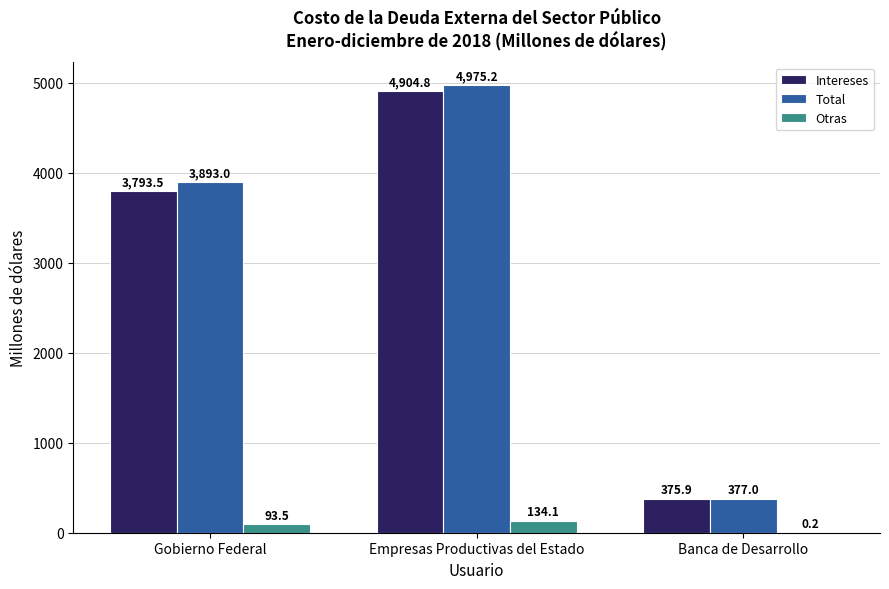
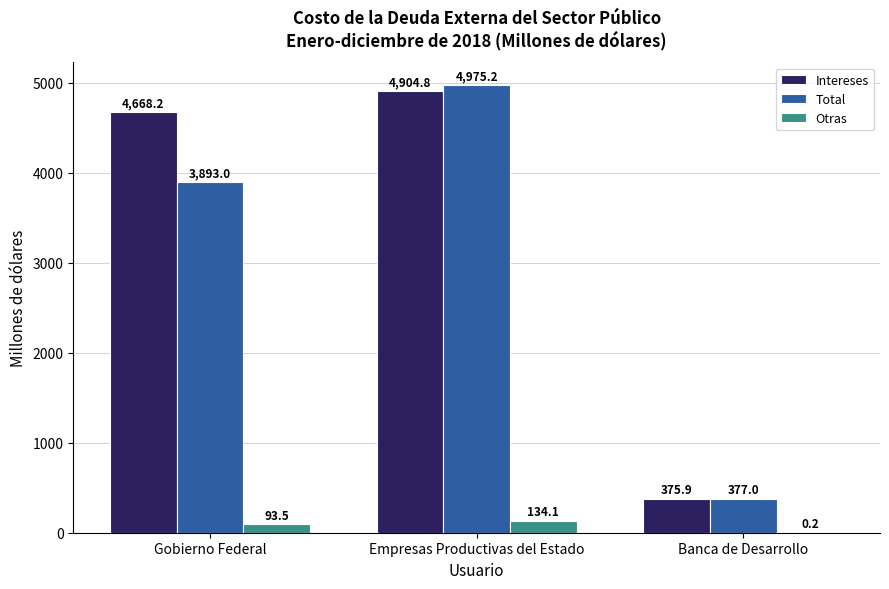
  {
    "Intereses": {
-     "Gobierno Federal": "3,793.5",
+     "Gobierno Federal": "4,668.2",
      "Empresas Productivas del Estado": "4,904.8",
      "Banca de Desarrollo": "375.9"
    }
  }
